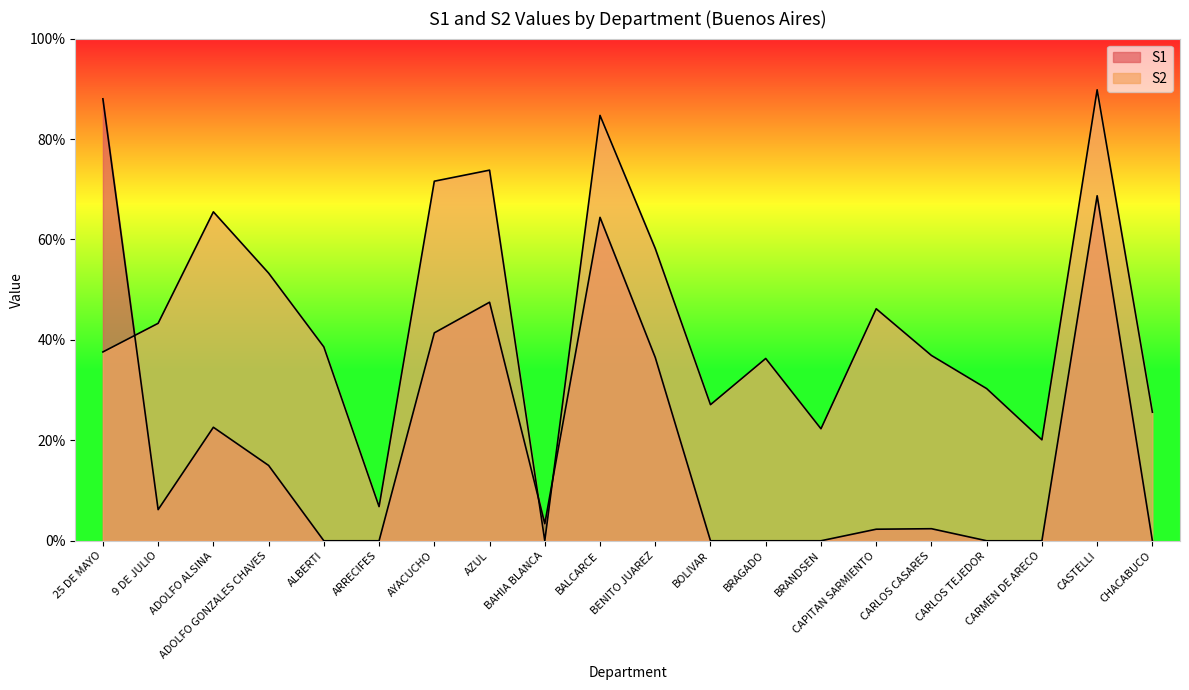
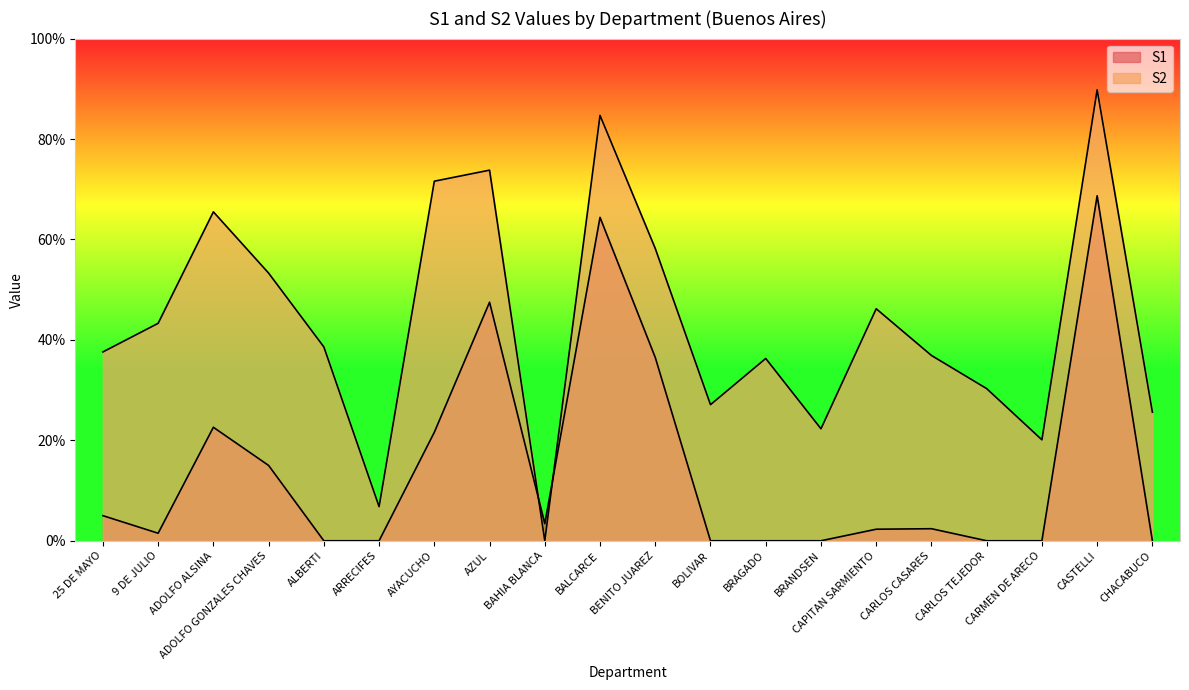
  {
    "S1": {
-     "25 DE MAYO": "88%",
-     "9 DE JULIO": "6%",
+     "25 DE MAYO": "5%",
+     "9 DE JULIO": "2%",
      "ADOLFO ALSINA": "23%",
      "ADOLFO GONZALES CHAVES": "15%",
      "ALBERTI": "0%",
      "ARRECIFES": "0%",
-     "AYACUCHO": "41%",
+     "AYACUCHO": "22%",
      "AZUL": "48%",
      "BAHIA BLANCA": "3%",
      "BALCARCE": "64%",
      "BENITO JUAREZ": "37%",
      "BOLIVAR": "0%",
      "BRAGADO": "0%",
      "BRANDSEN": "0%",
      "CAPITAN SARMIENTO": "2%",
      "CARLOS CASARES": "2%",
      "CARLOS TEJEDOR": "0%",
      "CARMEN DE ARECO": "0%",
      "CASTELLI": "69%",
      "CHACABUCO": "0%"
    },
    "S2": {
      "25 DE MAYO": "38%",
      "9 DE JULIO": "43%",
      "ADOLFO ALSINA": "66%",
      "ADOLFO GONZALES CHAVES": "53%",
      "ALBERTI": "39%",
      "ARRECIFES": "7%",
      "AYACUCHO": "72%",
      "AZUL": "74%",
      "BAHIA BLANCA": "0%",
      "BALCARCE": "85%",
      "BENITO JUAREZ": "58%",
      "BOLIVAR": "27%",
      "BRAGADO": "36%",
      "BRANDSEN": "22%",
      "CAPITAN SARMIENTO": "46%",
      "CARLOS CASARES": "37%",
      "CARLOS TEJEDOR": "30%",
      "CARMEN DE ARECO": "20%",
      "CASTELLI": "90%",
      "CHACABUCO": "26%"
    }
  }
